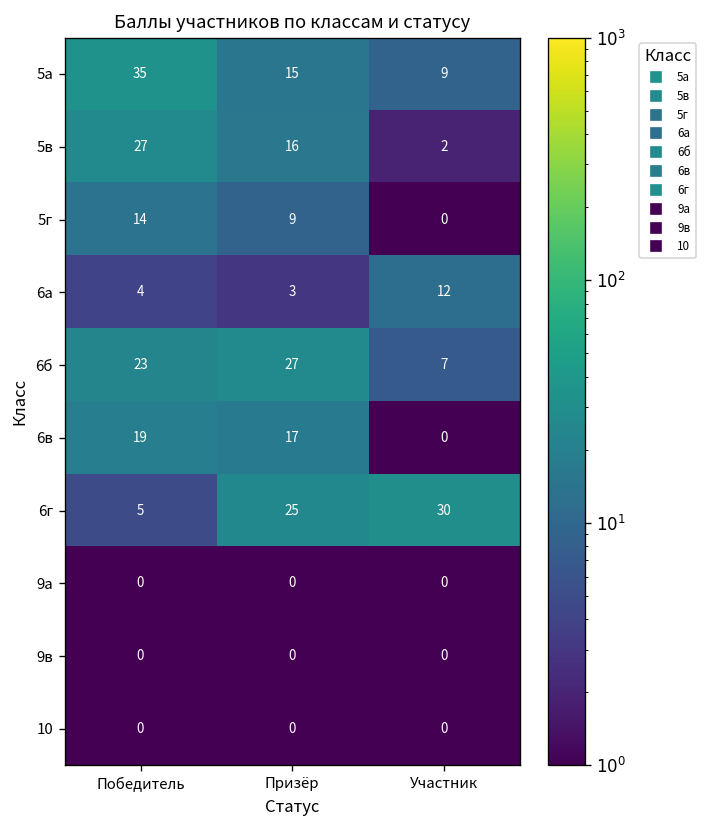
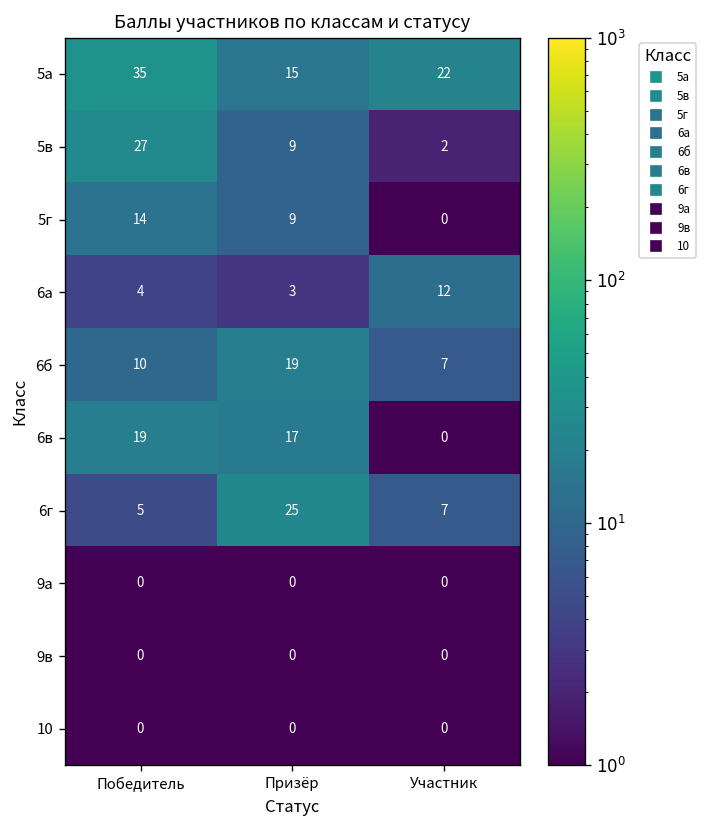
  {
    "5а": {
      "Победитель": 35,
      "Призёр": 15,
-     "Участник": 9
+     "Участник": 22
    },
    "5в": {
      "Победитель": 27,
-     "Призёр": 16,
+     "Призёр": 9,
      "Участник": 2
    },
    "5г": {
      "Победитель": 14,
      "Призёр": 9,
      "Участник": 0
    },
    "6а": {
      "Победитель": 4,
      "Призёр": 3,
      "Участник": 12
    },
    "6б": {
-     "Победитель": 23,
-     "Призёр": 27,
+     "Победитель": 10,
+     "Призёр": 19,
      "Участник": 7
    },
    "6в": {
      "Победитель": 19,
      "Призёр": 17,
      "Участник": 0
    },
    "6г": {
      "Победитель": 5,
      "Призёр": 25,
-     "Участник": 30
+     "Участник": 7
    },
    "9а": {
      "Победитель": 0,
      "Призёр": 0,
      "Участник": 0
    },
    "9в": {
      "Победитель": 0,
      "Призёр": 0,
      "Участник": 0
    },
    "10": {
      "Победитель": 0,
      "Призёр": 0,
      "Участник": 0
    }
  }
